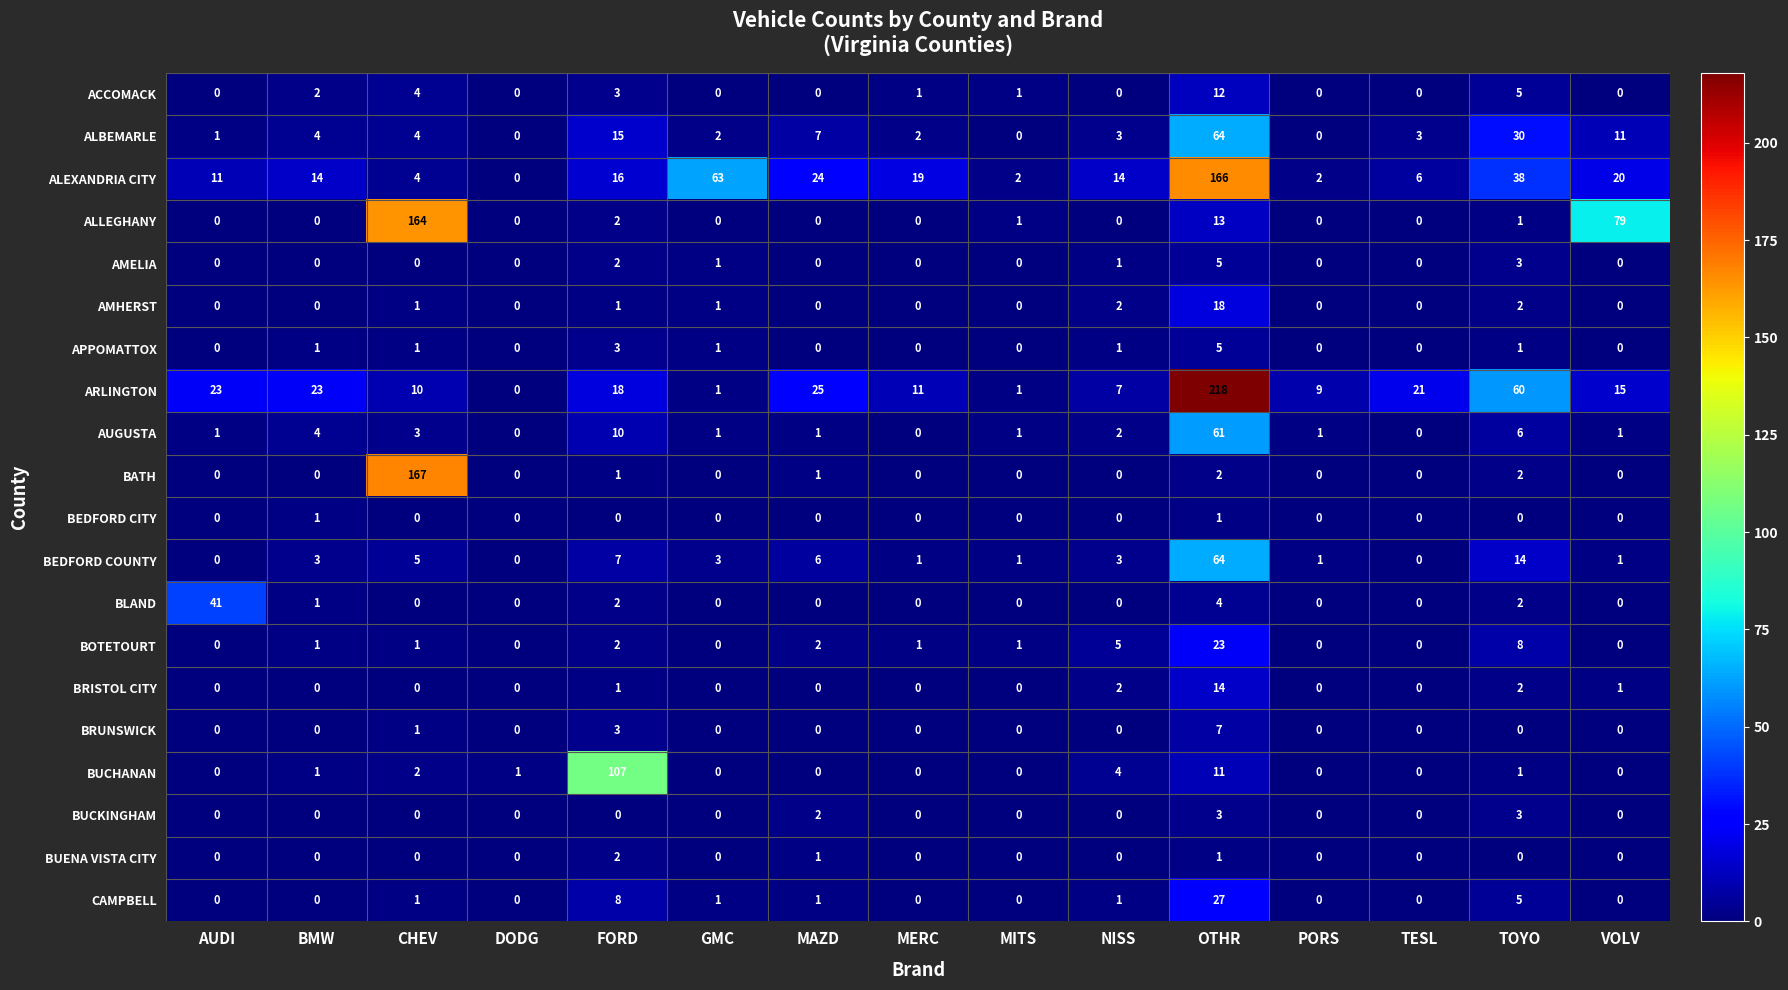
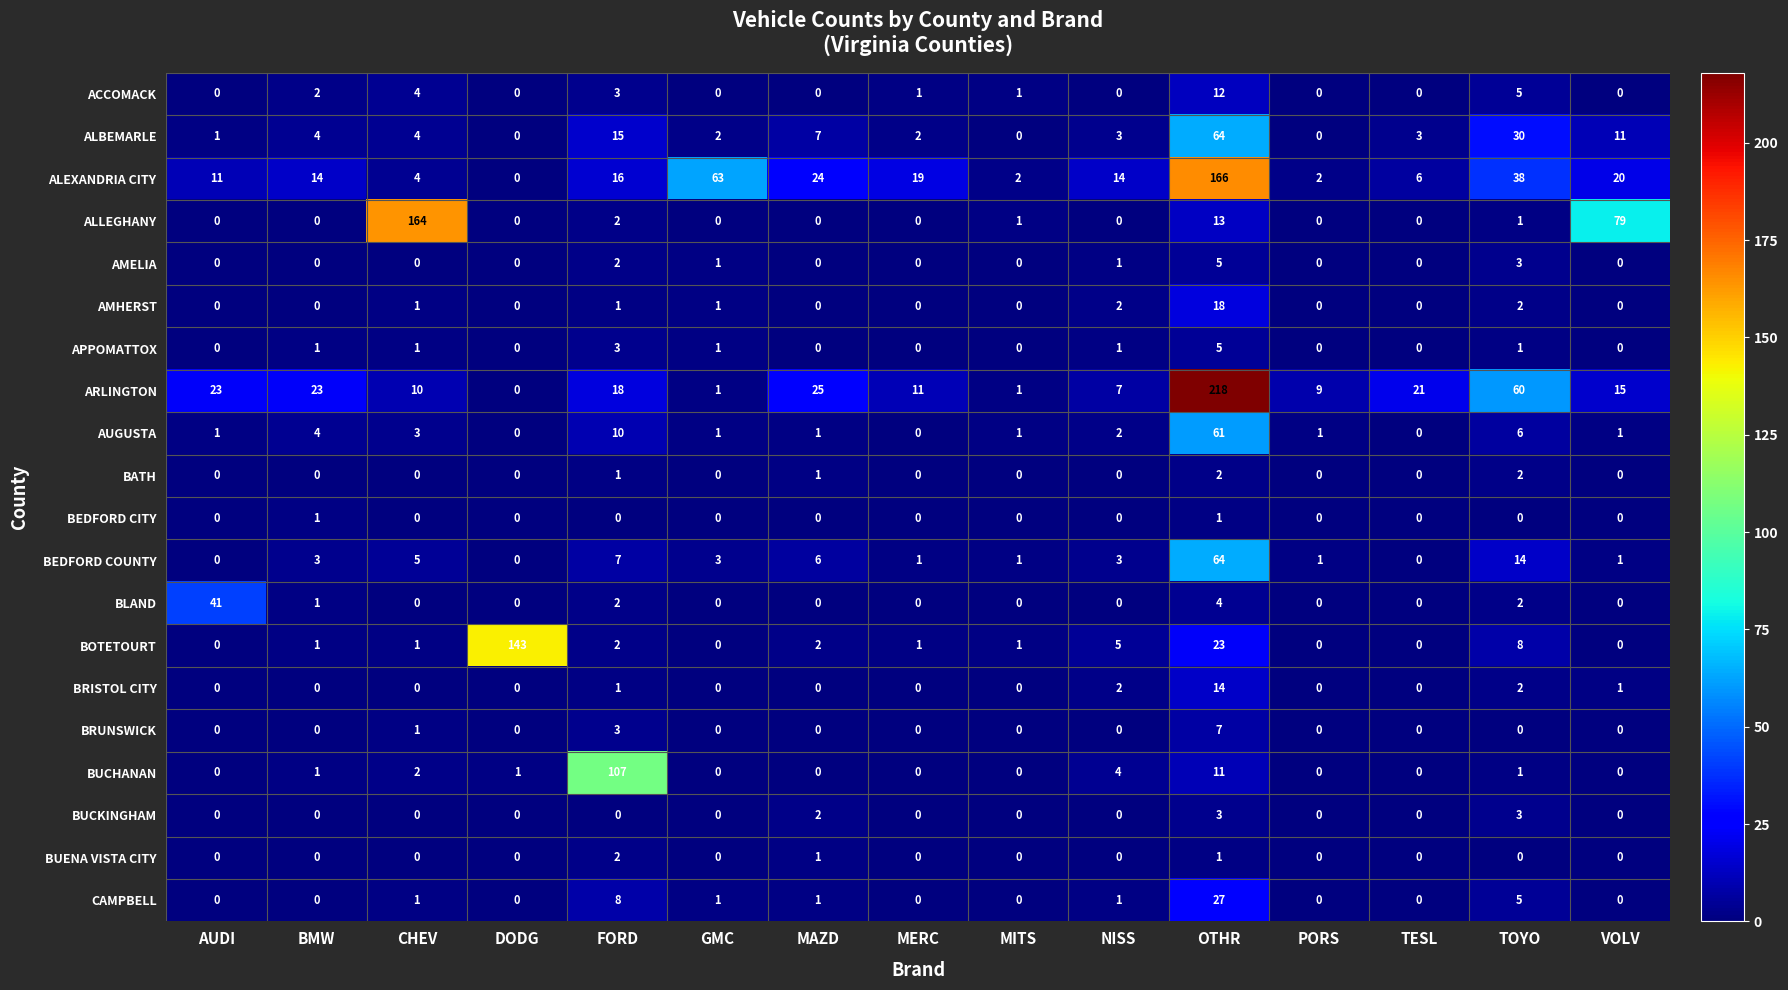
  {
    "BATH": {
      "AUDI": 0,
      "BMW": 0,
-     "CHEV": 167,
+     "CHEV": 0,
      "DODG": 0,
      "FORD": 1,
      "GMC": 0,
      "MAZD": 1,
      "MERC": 0,
      "MITS": 0,
      "NISS": 0,
      "OTHR": 2,
      "PORS": 0,
      "TESL": 0,
      "TOYO": 2,
      "VOLV": 0
    },
    "BOTETOURT": {
      "AUDI": 0,
      "BMW": 1,
      "CHEV": 1,
-     "DODG": 0,
+     "DODG": 143,
      "FORD": 2,
      "GMC": 0,
      "MAZD": 2,
      "MERC": 1,
      "MITS": 1,
      "NISS": 5,
      "OTHR": 23,
      "PORS": 0,
      "TESL": 0,
      "TOYO": 8,
      "VOLV": 0
    }
  }
